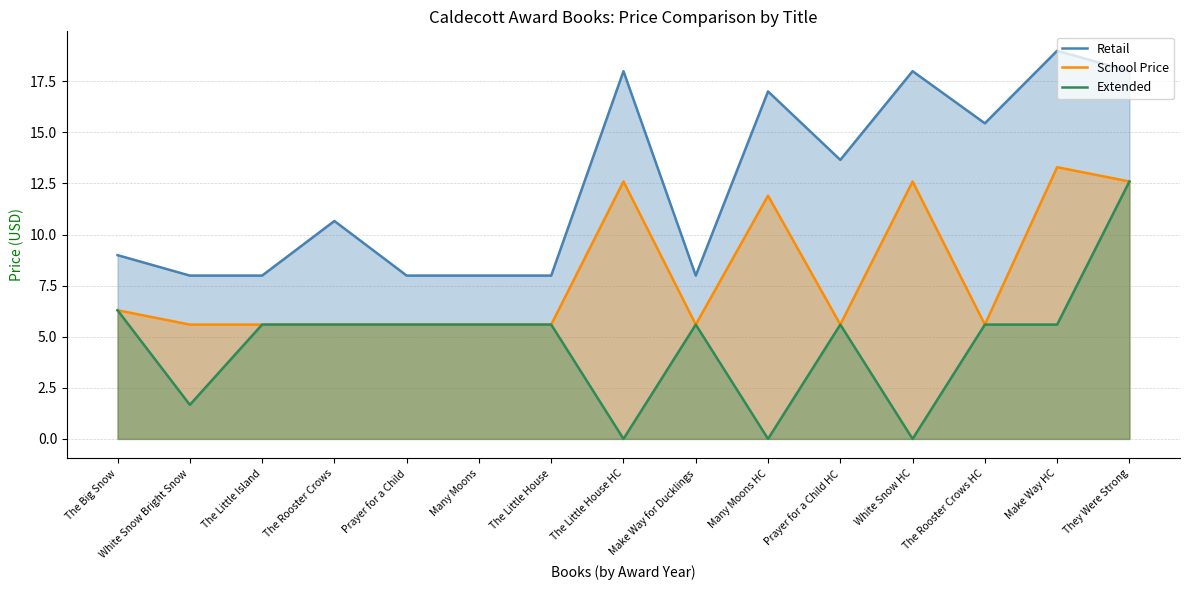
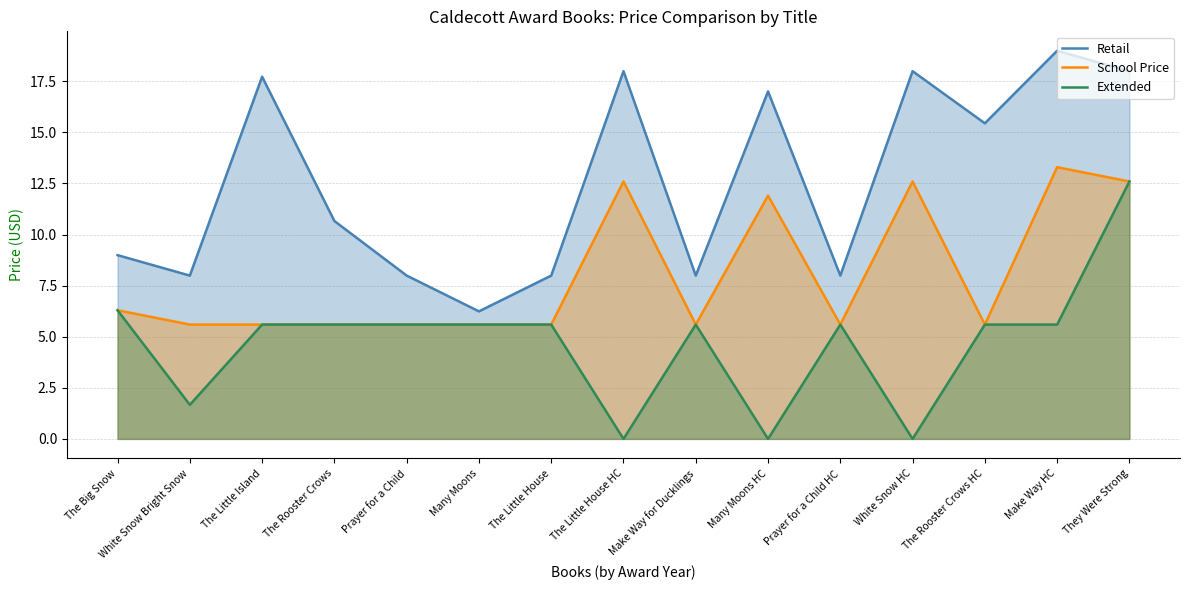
  {
    "Retail": {
      "The Big Snow": 9.0,
      "White Snow Bright Snow": 8.0,
-     "The Little Island": 8.0,
+     "The Little Island": 17.7,
      "The Rooster Crows": 10.7,
      "Prayer for a Child": 8.0,
-     "Many Moons": 8.0,
+     "Many Moons": 6.2,
      "The Little House": 8.0,
      "The Little House HC": 18.0,
      "Make Way for Ducklings": 8.0,
      "Many Moons HC": 17.0,
-     "Prayer for a Child HC": 13.7,
+     "Prayer for a Child HC": 8.0,
      "White Snow HC": 18.0,
      "The Rooster Crows HC": 15.4
    },
    "School Price": {
      "White Snow Bright Snow": 5.6,
      "The Little House HC": 12.6,
      "Many Moons HC": 11.9,
      "White Snow HC": 12.6,
      "Make Way HC": 13.3
    },
    "Extended": {
      "White Snow Bright Snow": 1.7,
      "The Little House HC": 0.0,
      "Many Moons HC": 0.0,
      "White Snow HC": 0.0,
      "Make Way HC": 5.6
    }
  }
